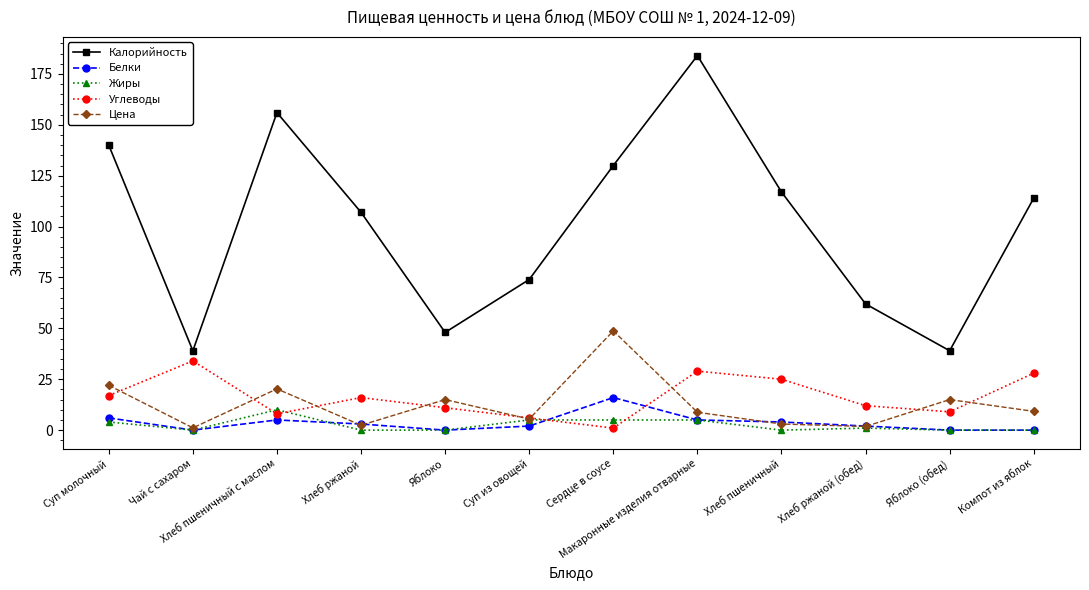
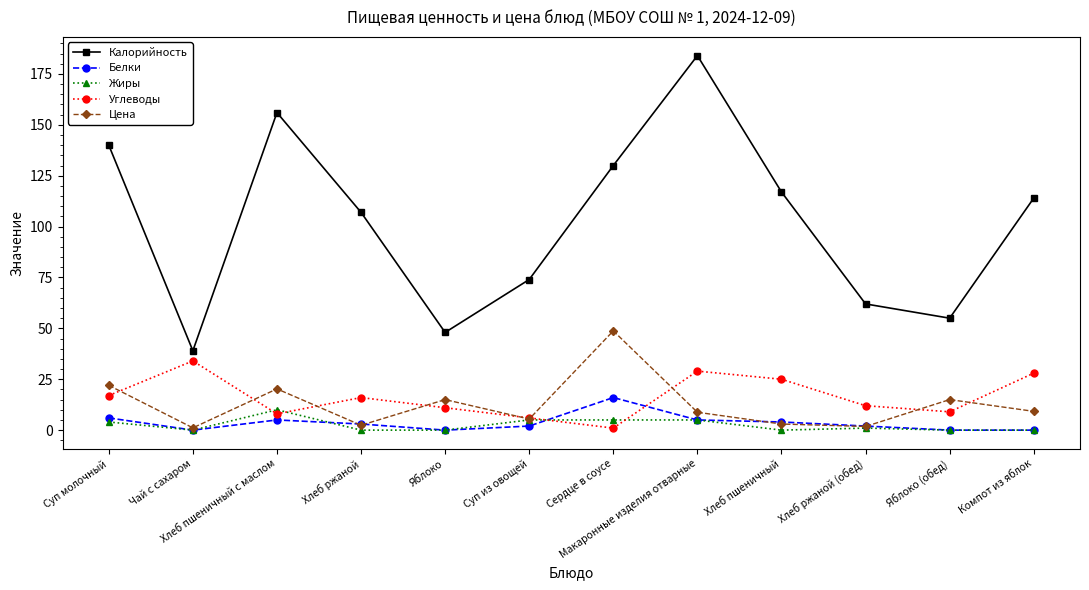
  {
    "Калорийность": {
      "Суп молочный": 140,
      "Чай с сахаром": 39,
      "Хлеб пшеничный с маслом": 156,
      "Хлеб ржаной": 107,
      "Яблоко": 48,
      "Суп из овощей": 74,
      "Сердце в соусе": 130,
      "Макаронные изделия отварные": 184,
      "Хлеб пшеничный": 117,
      "Хлеб ржаной (обед)": 62,
-     "Яблоко (обед)": 39,
+     "Яблоко (обед)": 55,
      "Компот из яблок": 114
    },
    "Белки": {
      "Суп молочный": 6,
      "Хлеб пшеничный с маслом": 5,
      "Суп из овощей": 2,
      "Сердце в соусе": 16
    },
    "Жиры": {
      "Суп молочный": 4,
      "Хлеб пшеничный с маслом": 10,
      "Хлеб ржаной": 0,
      "Сердце в соусе": 5,
      "Хлеб пшеничный": 0
    },
    "Углеводы": {
      "Суп молочный": 17,
      "Чай с сахаром": 34,
      "Хлеб пшеничный с маслом": 8,
      "Хлеб ржаной": 16,
      "Яблоко": 11,
      "Сердце в соусе": 1,
      "Макаронные изделия отварные": 29,
      "Хлеб пшеничный": 25,
      "Хлеб ржаной (обед)": 12,
      "Яблоко (обед)": 9,
      "Компот из яблок": 28
    },
    "Цена": {
      "Суп молочный": 22,
      "Хлеб пшеничный с маслом": 20,
      "Яблоко": 15,
      "Сердце в соусе": 49,
      "Макаронные изделия отварные": 9,
      "Яблоко (обед)": 15,
      "Компот из яблок": 9
    }
  }
